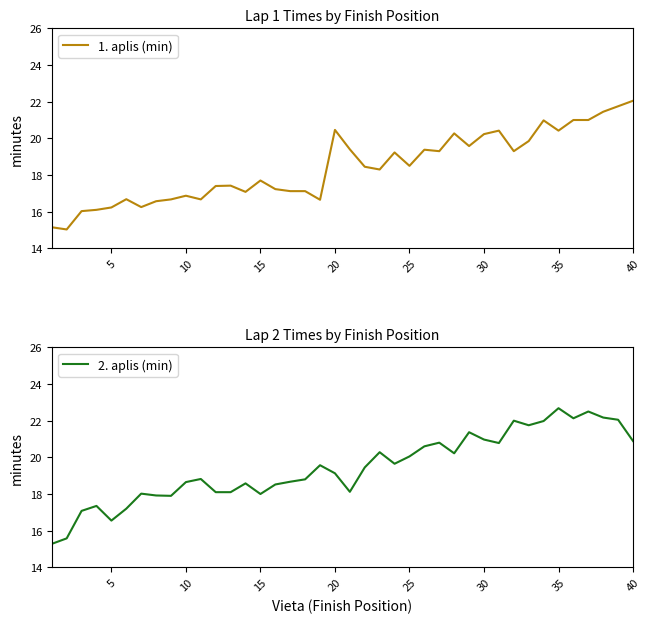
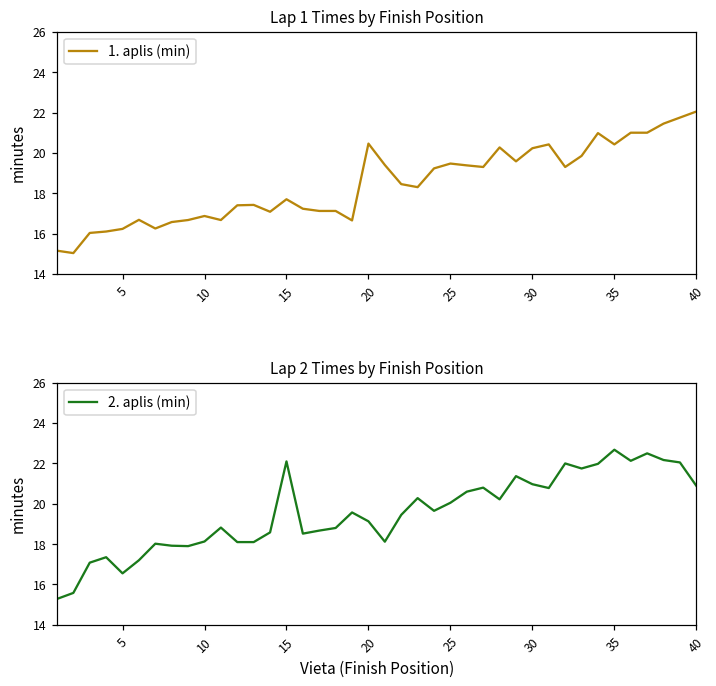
  {
    "Lap 1 Times by Finish Position": {
      "5": 16.2,
      "10": 16.9,
      "15": 17.7,
      "20": 20.5,
-     "25": 18.5,
+     "25": 19.5,
      "30": 20.2,
      "35": 20.4,
      "40": 22.1
    },
    "Lap 2 Times by Finish Position": {
      "5": 16.6,
-     "10": 18.7,
-     "15": 18.0,
+     "10": 18.1,
+     "15": 22.1,
      "20": 19.1,
      "25": 20.1,
      "30": 21.0,
      "35": 22.7,
      "40": 20.9
    }
  }
